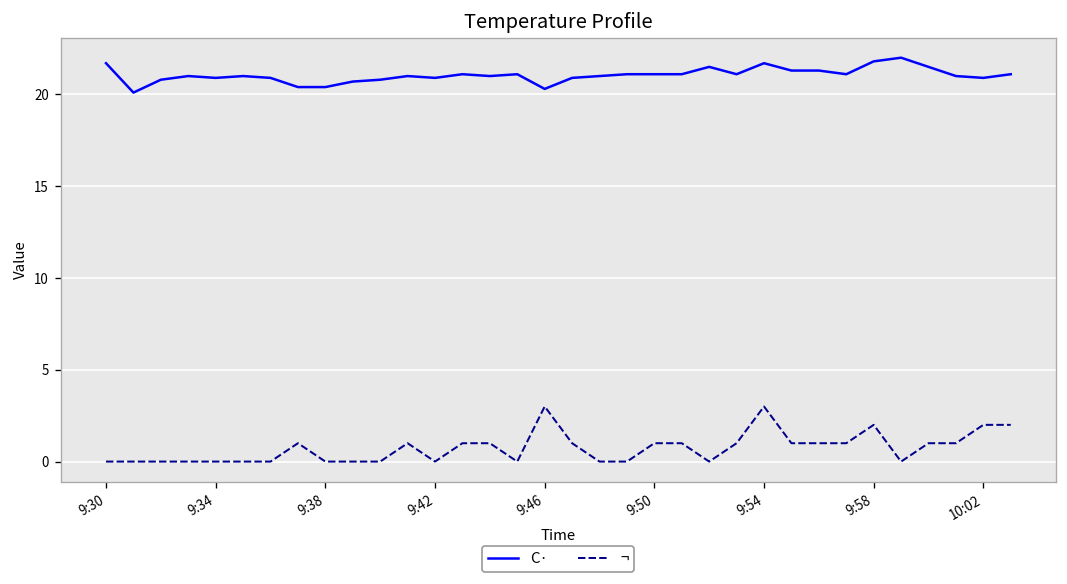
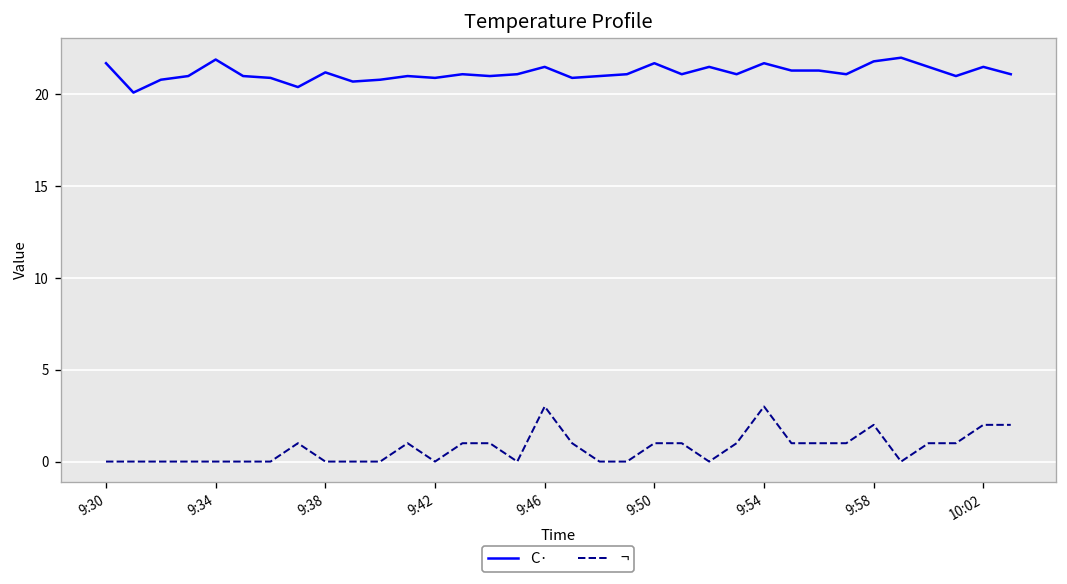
  {
    "C·": {
      "9:30": 21.7,
-     "9:34": 20.9,
-     "9:38": 20.4,
+     "9:34": 21.9,
+     "9:38": 21.2,
      "9:42": 20.9,
-     "9:46": 20.3,
-     "9:50": 21.1,
+     "9:46": 21.5,
+     "9:50": 21.7,
      "9:54": 21.7,
      "9:58": 21.8,
-     "10:02": 20.9
+     "10:02": 21.5
    },
    "¬": {
      "9:30": 0.0,
      "9:34": 0.0,
      "9:38": 0.0,
      "9:42": 0.0,
      "9:46": 3.0,
      "9:50": 1.0,
      "9:54": 3.0,
      "9:58": 2.0,
      "10:02": 2.0
    }
  }
